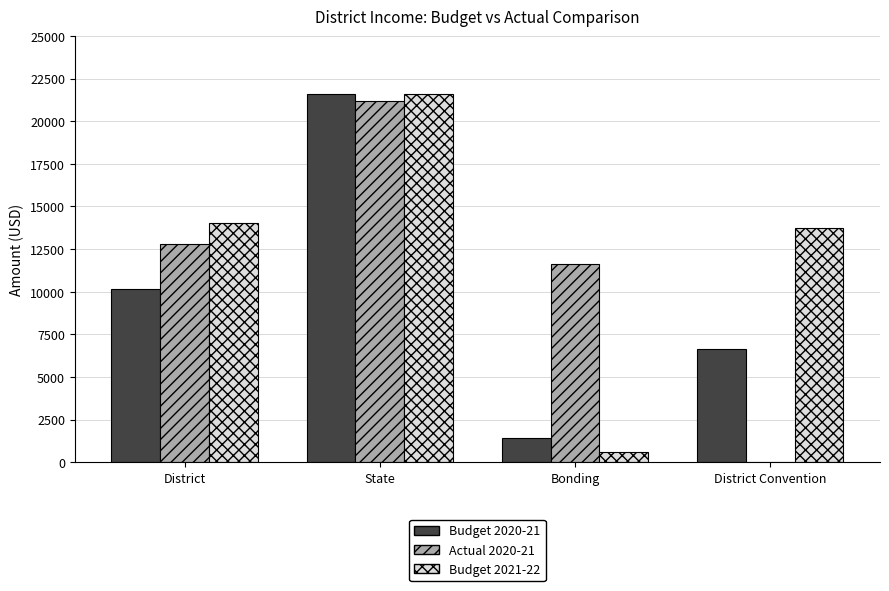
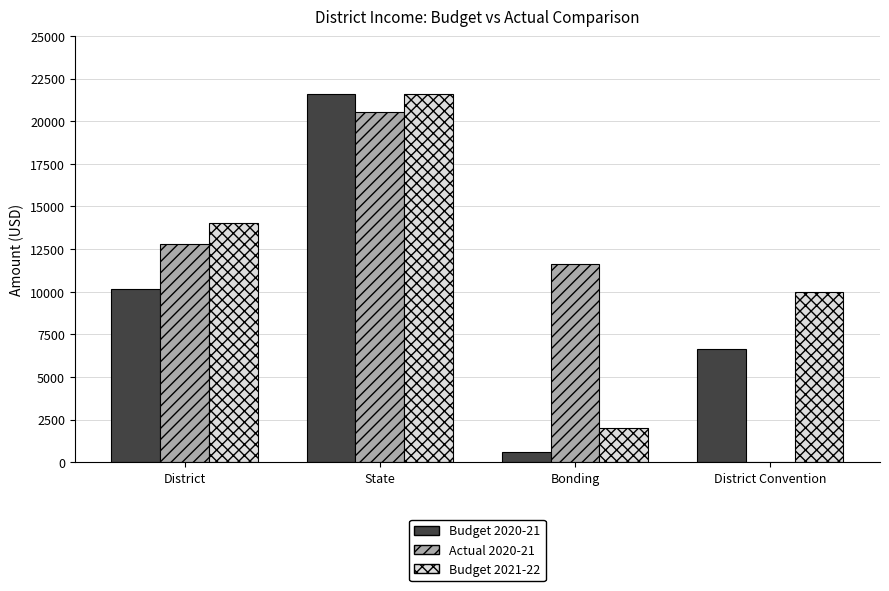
  {
    "Budget 2020-21": {
      "District": 10200,
      "State": 21600,
-     "Bonding": 1400,
+     "Bonding": 600,
      "District Convention": 6600
    },
    "Actual 2020-21": {
      "District": 12800,
-     "State": 21200,
+     "State": 20600,
      "Bonding": 11600,
      "District Convention": 0
    },
    "Budget 2021-22": {
      "District": 14000,
      "State": 21600,
-     "Bonding": 600,
-     "District Convention": 13700
+     "Bonding": 2000,
+     "District Convention": 10000
    }
  }
